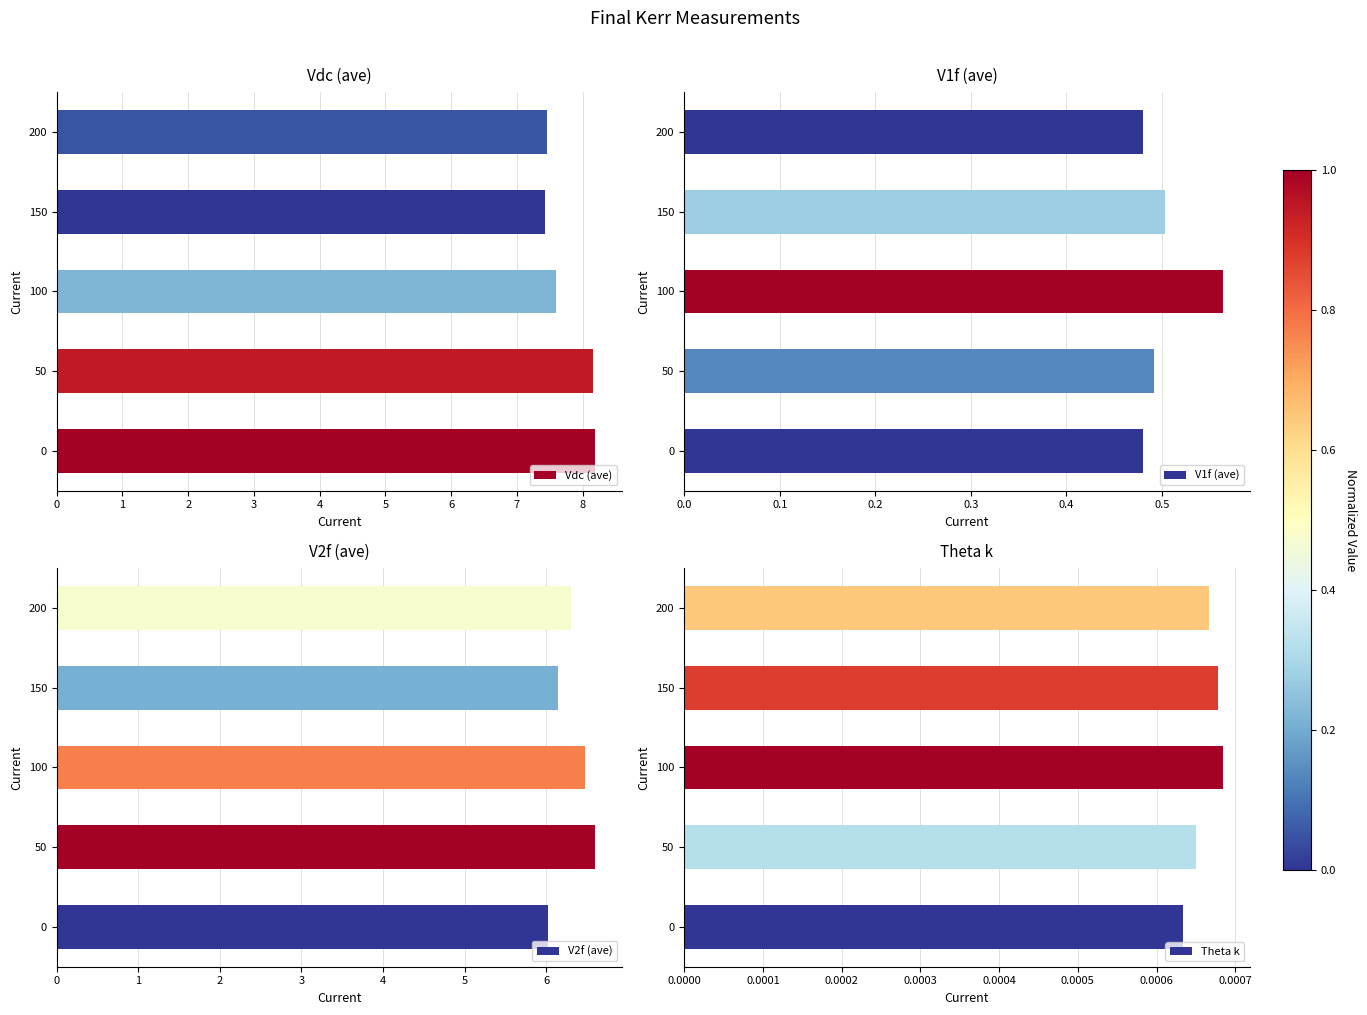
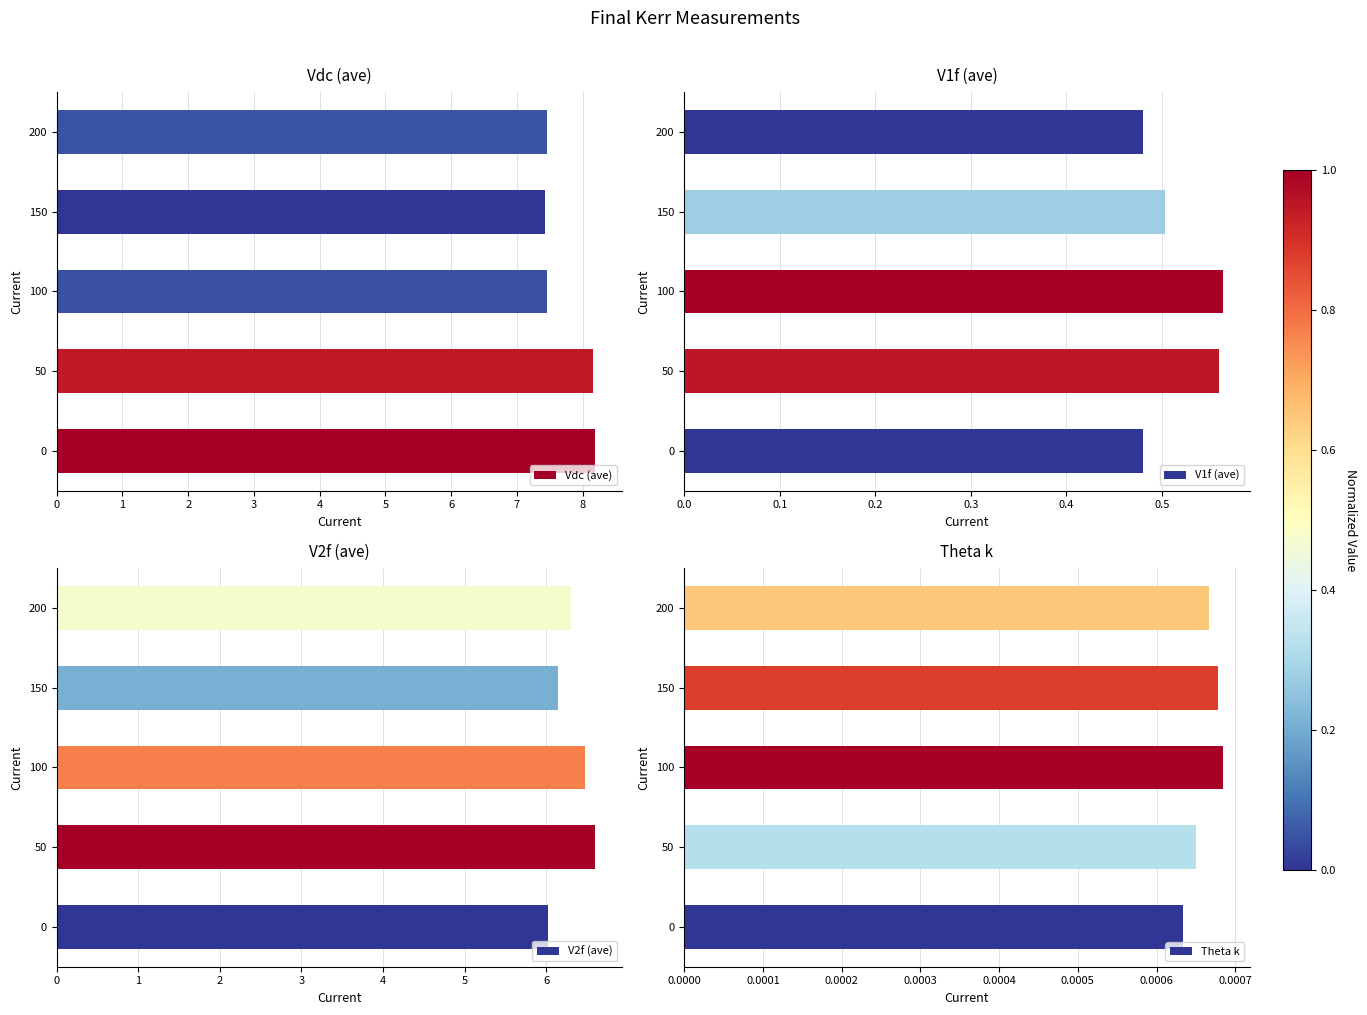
  {
    "Vdc (ave)": {
      "200": 7.5,
      "150": 7.4,
-     "100": 7.6,
+     "100": 7.5,
      "50": 8.2,
      "0": 8.2
    },
    "V1f (ave)": {
      "200": 0.48,
      "150": 0.50,
      "100": 0.56,
-     "50": 0.49,
+     "50": 0.56,
      "0": 0.48
    },
    "V2f (ave)": {
      "200": 6.3,
      "150": 6.1,
      "100": 6.5,
      "50": 6.6,
      "0": 6.0
    },
    "Theta k": {
      "200": 0.00067,
      "150": 0.00068,
      "100": 0.00068,
      "50": 0.00065,
      "0": 0.00063
    }
  }
